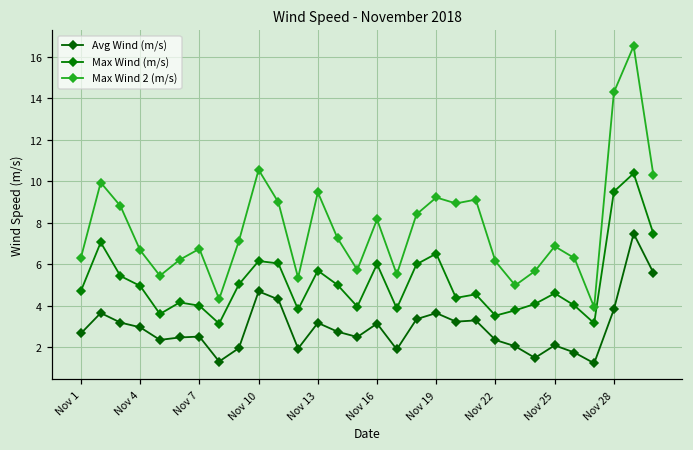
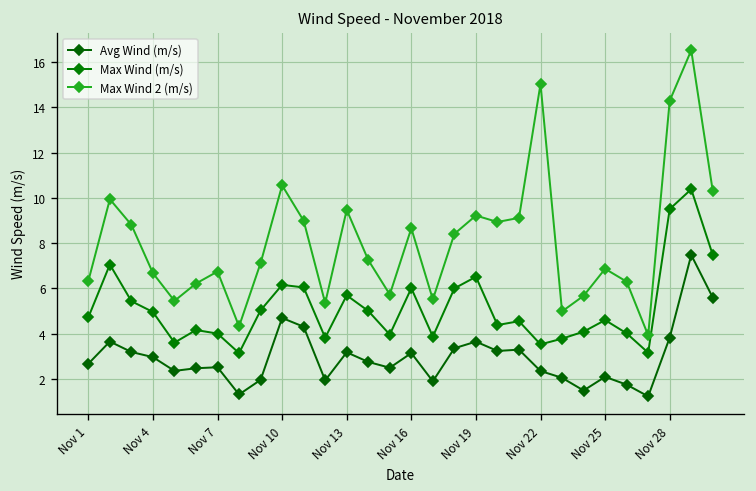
  {
    "Max Wind 2 (m/s)": {
      "Nov 1": 6.3,
      "Nov 4": 6.7,
      "Nov 7": 6.7,
      "Nov 10": 10.6,
      "Nov 13": 9.5,
-     "Nov 16": 8.2,
+     "Nov 16": 8.7,
      "Nov 19": 9.2,
-     "Nov 22": 6.1,
+     "Nov 22": 15.0,
      "Nov 25": 6.9,
      "Nov 28": 14.3
    }
  }
